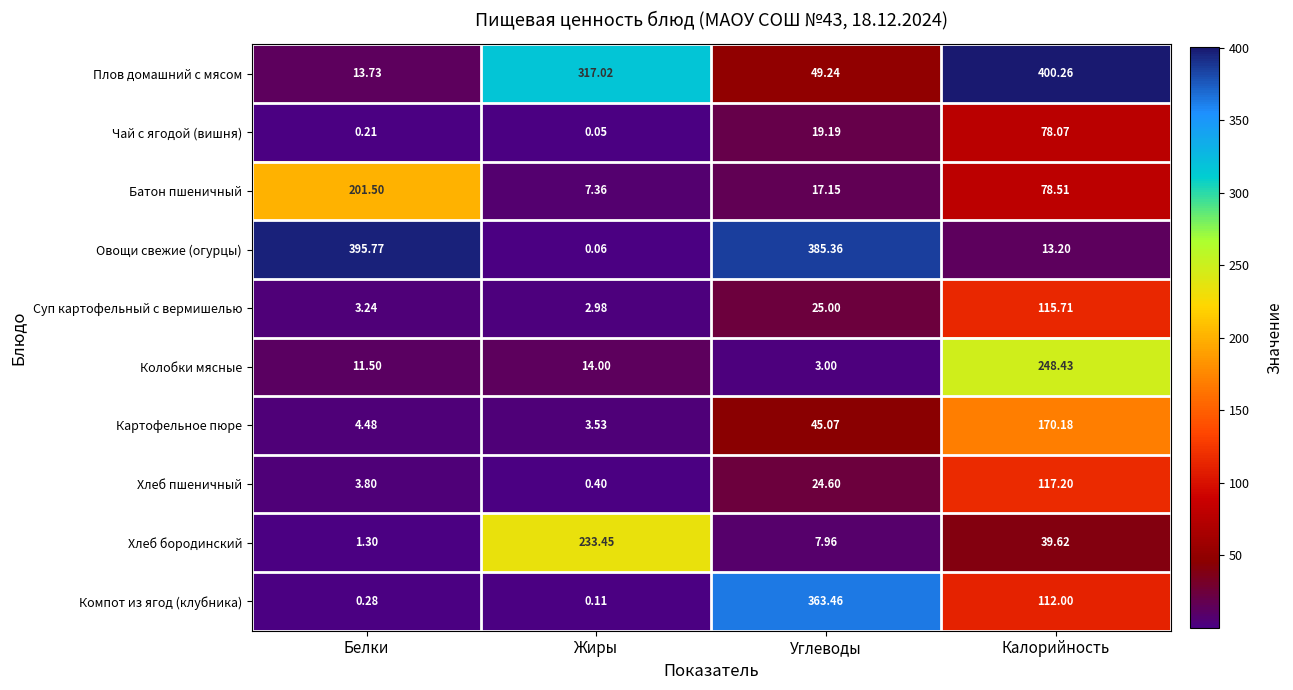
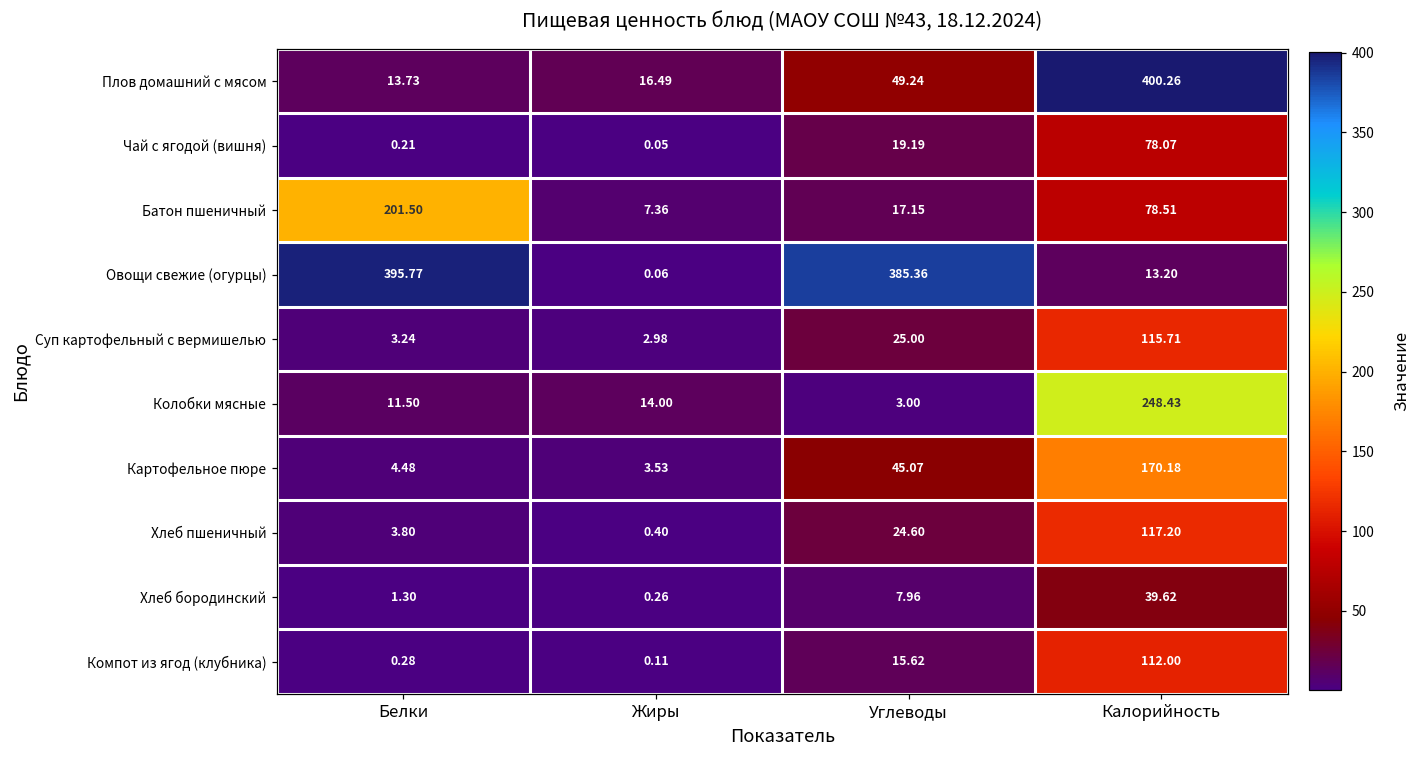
  {
    "Плов домашний с мясом": {
      "Белки": 13.73,
-     "Жиры": 317.02,
+     "Жиры": 16.49,
      "Углеводы": 49.24,
      "Калорийность": 400.26
    },
    "Чай с ягодой (вишня)": {
      "Белки": 0.21,
      "Жиры": 0.05,
      "Углеводы": 19.19,
      "Калорийность": 78.07
    },
    "Батон пшеничный": {
      "Белки": 201.50,
      "Жиры": 7.36,
      "Углеводы": 17.15,
      "Калорийность": 78.51
    },
    "Овощи свежие (огурцы)": {
      "Белки": 395.77,
      "Жиры": 0.06,
      "Углеводы": 385.36,
      "Калорийность": 13.20
    },
    "Суп картофельный с вермишелью": {
      "Белки": 3.24,
      "Жиры": 2.98,
      "Углеводы": 25.00,
      "Калорийность": 115.71
    },
    "Колобки мясные": {
      "Белки": 11.50,
      "Жиры": 14.00,
      "Углеводы": 3.00,
      "Калорийность": 248.43
    },
    "Картофельное пюре": {
      "Белки": 4.48,
      "Жиры": 3.53,
      "Углеводы": 45.07,
      "Калорийность": 170.18
    },
    "Хлеб пшеничный": {
      "Белки": 3.80,
      "Жиры": 0.40,
      "Углеводы": 24.60,
      "Калорийность": 117.20
    },
    "Хлеб бородинский": {
      "Белки": 1.30,
-     "Жиры": 233.45,
+     "Жиры": 0.26,
      "Углеводы": 7.96,
      "Калорийность": 39.62
    },
    "Компот из ягод (клубника)": {
      "Белки": 0.28,
      "Жиры": 0.11,
-     "Углеводы": 363.46,
+     "Углеводы": 15.62,
      "Калорийность": 112.00
    }
  }
